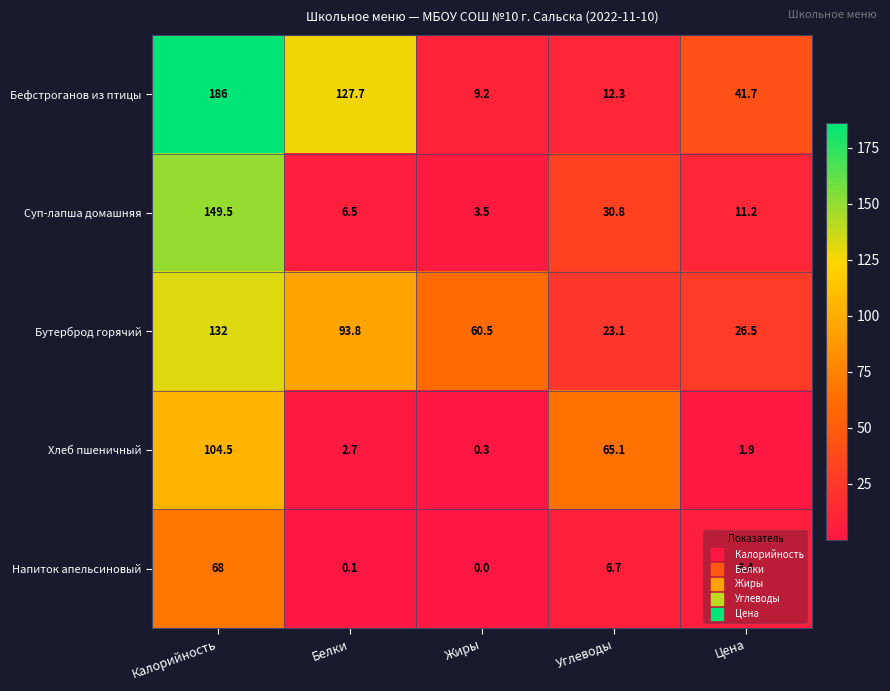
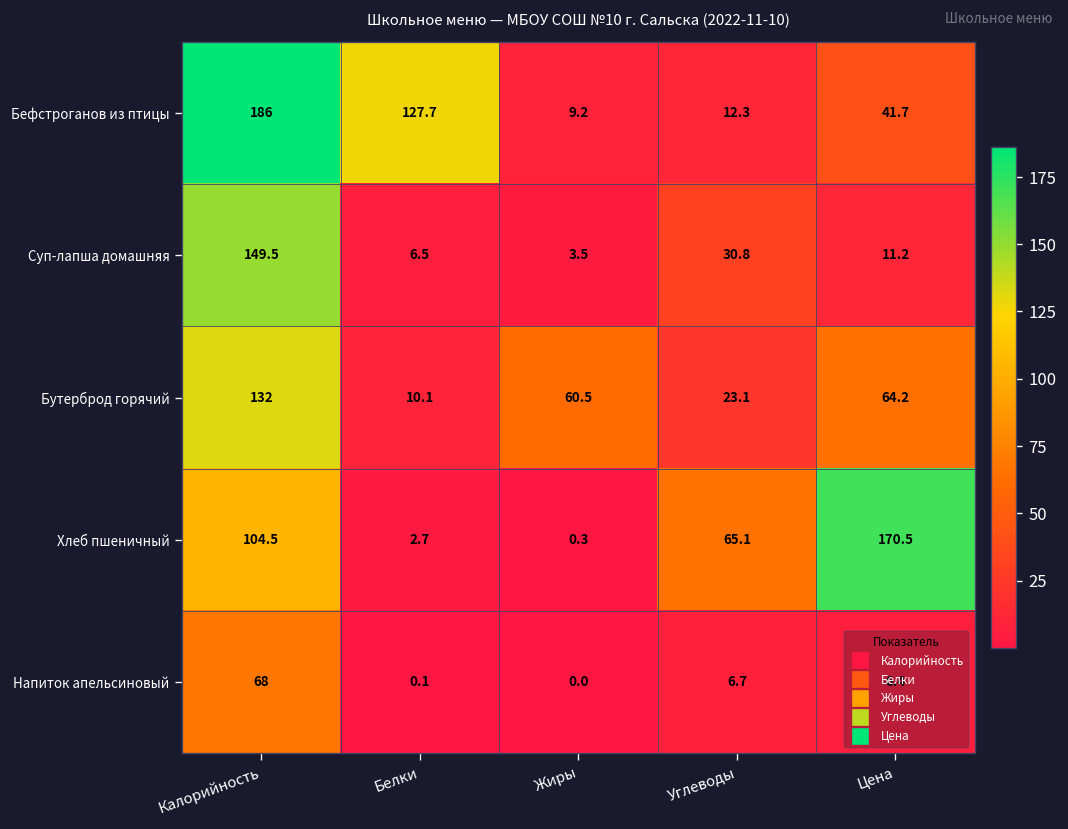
  {
    "Бефстроганов из птицы": {
      "Калорийность": 186,
      "Белки": 127.7,
      "Жиры": 9.2,
      "Углеводы": 12.3,
      "Цена": 41.7
    },
    "Суп-лапша домашняя": {
      "Калорийность": 149.5,
      "Белки": 6.5,
      "Жиры": 3.5,
      "Углеводы": 30.8,
      "Цена": 11.2
    },
    "Бутерброд горячий": {
      "Калорийность": 132,
-     "Белки": 93.8,
+     "Белки": 10.1,
      "Жиры": 60.5,
      "Углеводы": 23.1,
-     "Цена": 26.5
+     "Цена": 64.2
    },
    "Хлеб пшеничный": {
      "Калорийность": 104.5,
      "Белки": 2.7,
      "Жиры": 0.3,
      "Углеводы": 65.1,
-     "Цена": 1.9
+     "Цена": 170.5
    },
    "Напиток апельсиновый": {
      "Калорийность": 68,
      "Белки": 0.1,
      "Жиры": 0.0,
      "Углеводы": 6.7
    }
  }
